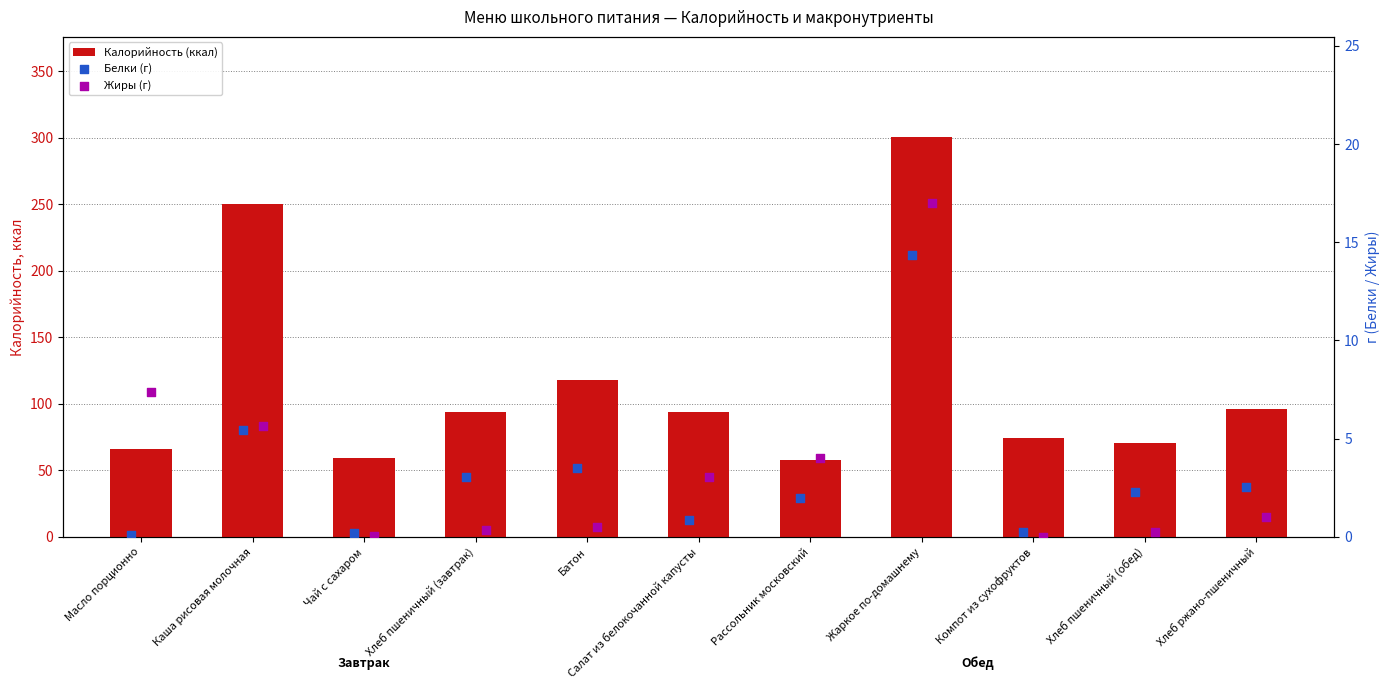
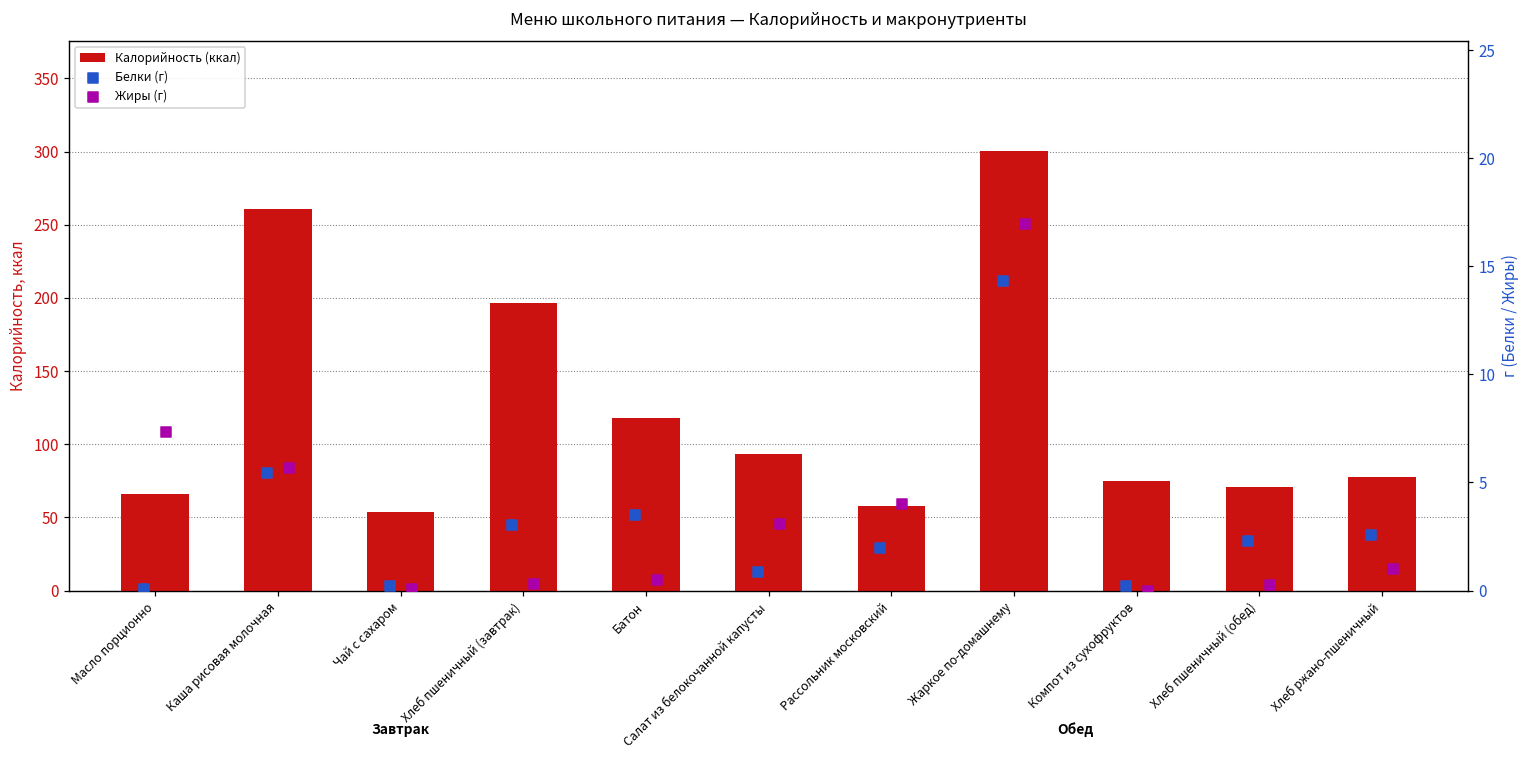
  {
    "Калорийность (ккал)": {
      "Масло порционно": 66,
-     "Каша рисовая молочная": 250,
-     "Чай с сахаром": 60,
-     "Хлеб пшеничный (завтрак)": 94,
+     "Каша рисовая молочная": 261,
+     "Чай с сахаром": 53,
+     "Хлеб пшеничный (завтрак)": 196,
      "Батон": 118,
      "Салат из белокочанной капусты": 94,
      "Рассольник московский": 58,
      "Жаркое по-домашнему": 301,
      "Компот из сухофруктов": 75,
      "Хлеб пшеничный (обед)": 71,
-     "Хлеб ржано-пшеничный": 96
+     "Хлеб ржано-пшеничный": 78
    }
  }
